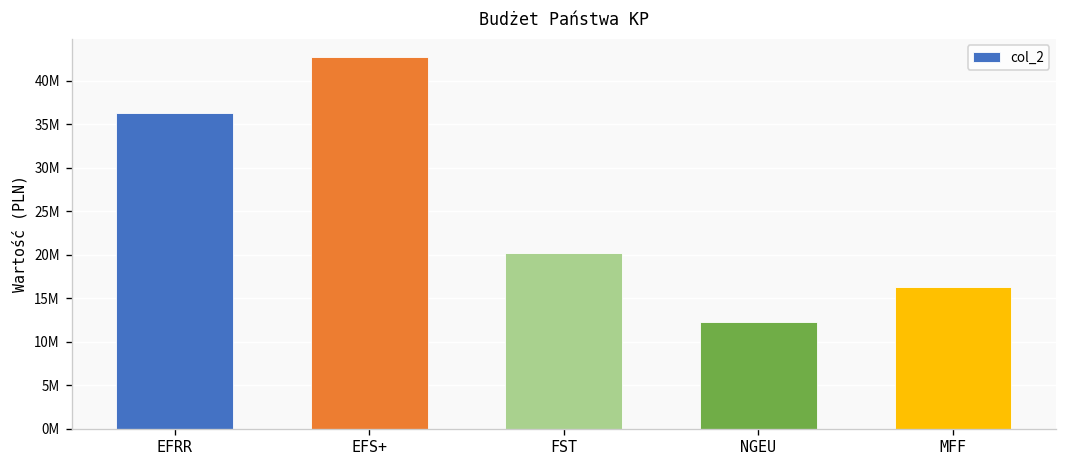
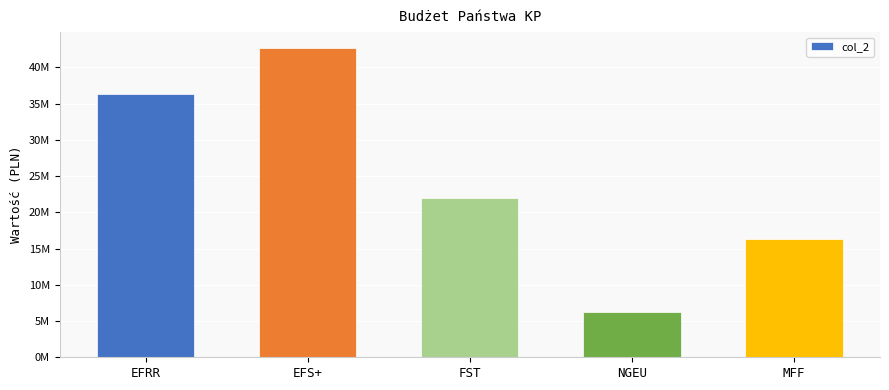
  {
    "EFRR": 36000000,
    "EFS+": 43000000,
-   "FST": 20000000,
-   "NGEU": 12000000,
+   "FST": 22000000,
+   "NGEU": 6000000,
    "MFF": 16000000
  }
